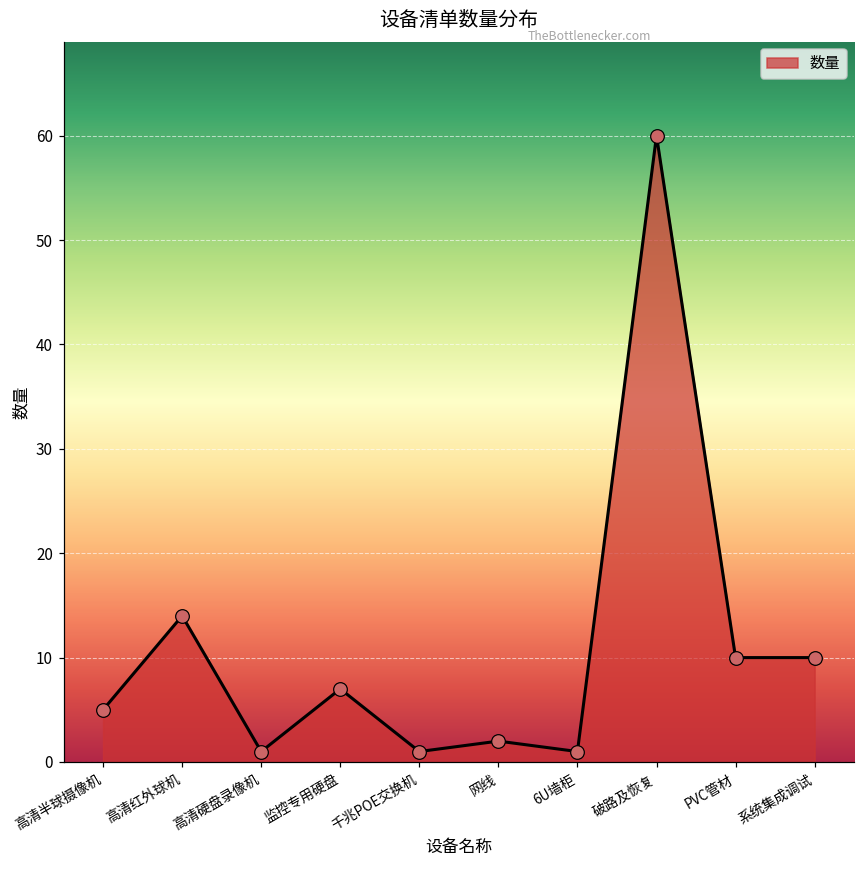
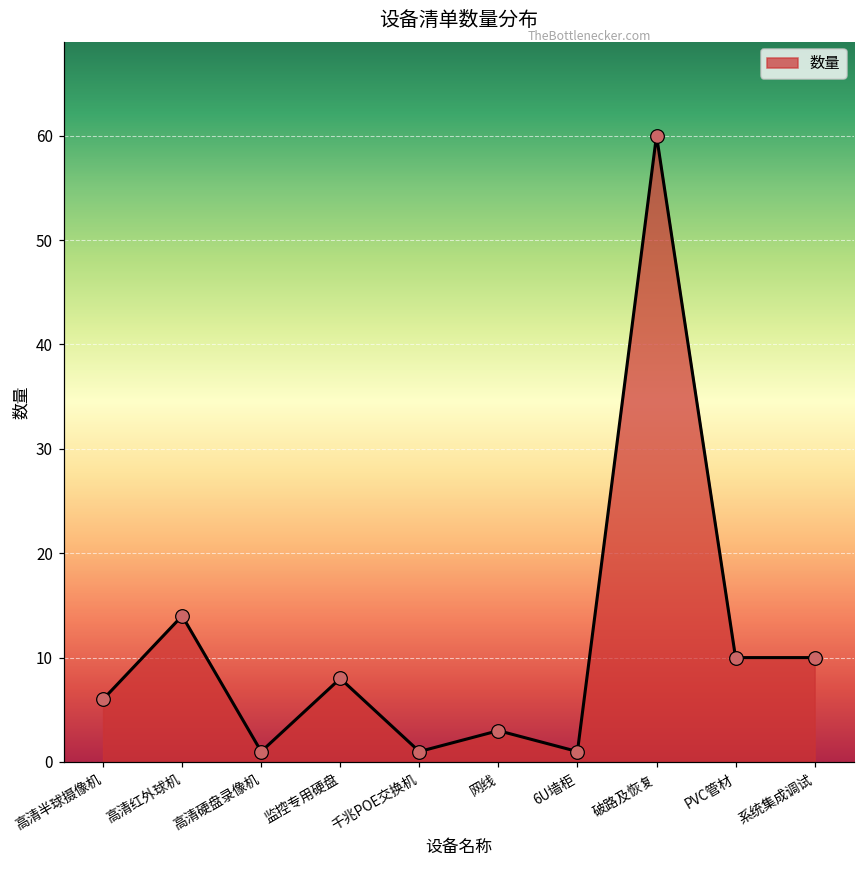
  {
-   "高清半球摄像机": 5,
+   "高清半球摄像机": 6,
    "高清红外球机": 14,
    "高清硬盘录像机": 1,
-   "监控专用硬盘": 7,
+   "监控专用硬盘": 8,
    "千兆POE交换机": 1,
-   "网线": 2,
+   "网线": 3,
    "6U墙柜": 1,
    "破路及恢复": 60,
    "PVC管材": 10,
    "系统集成调试": 10
  }
